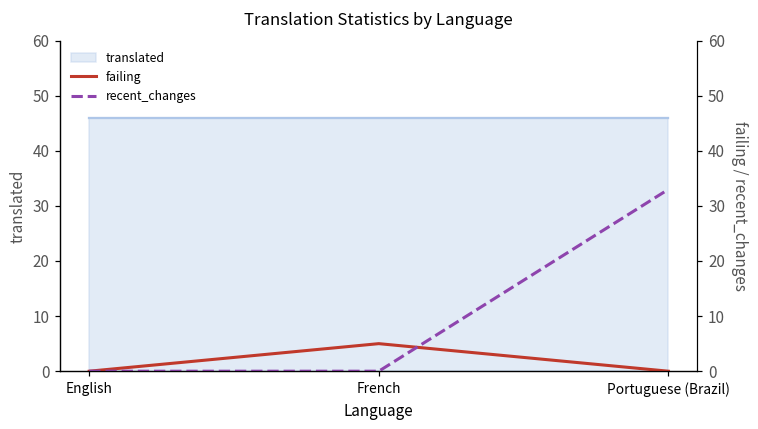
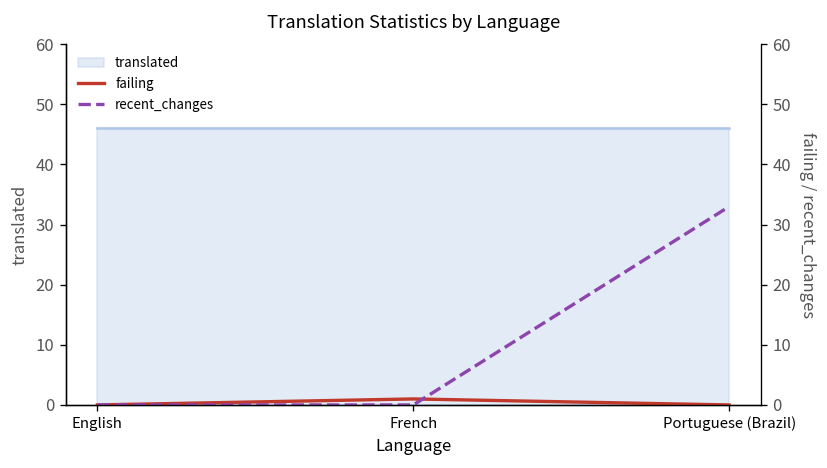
  {
    "translated": {
      "English": 46,
      "French": 46,
      "Portuguese (Brazil)": 46
    },
    "failing": {
-     "French": 5,
+     "French": 1,
      "Portuguese (Brazil)": 0
    },
    "recent_changes": {
      "French": 0,
      "Portuguese (Brazil)": 33
    }
  }
